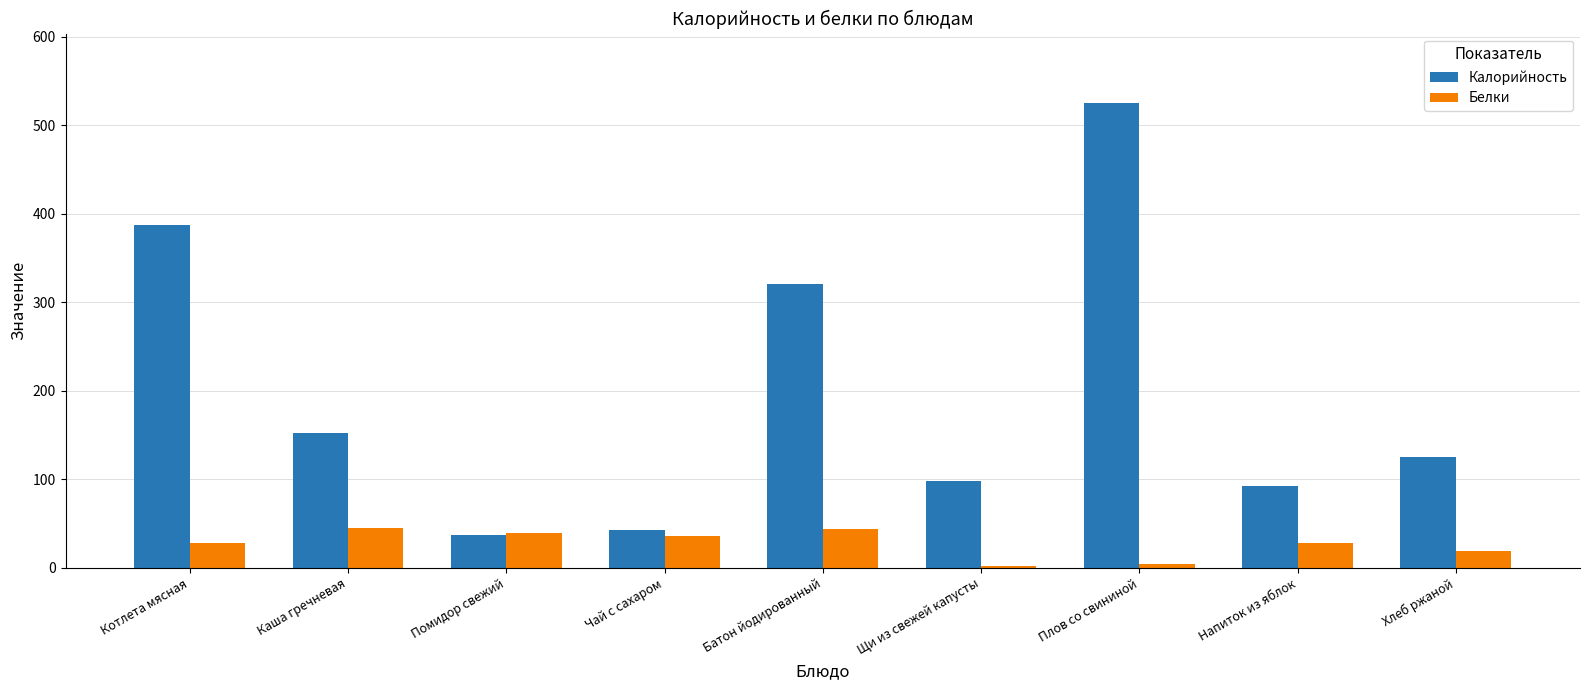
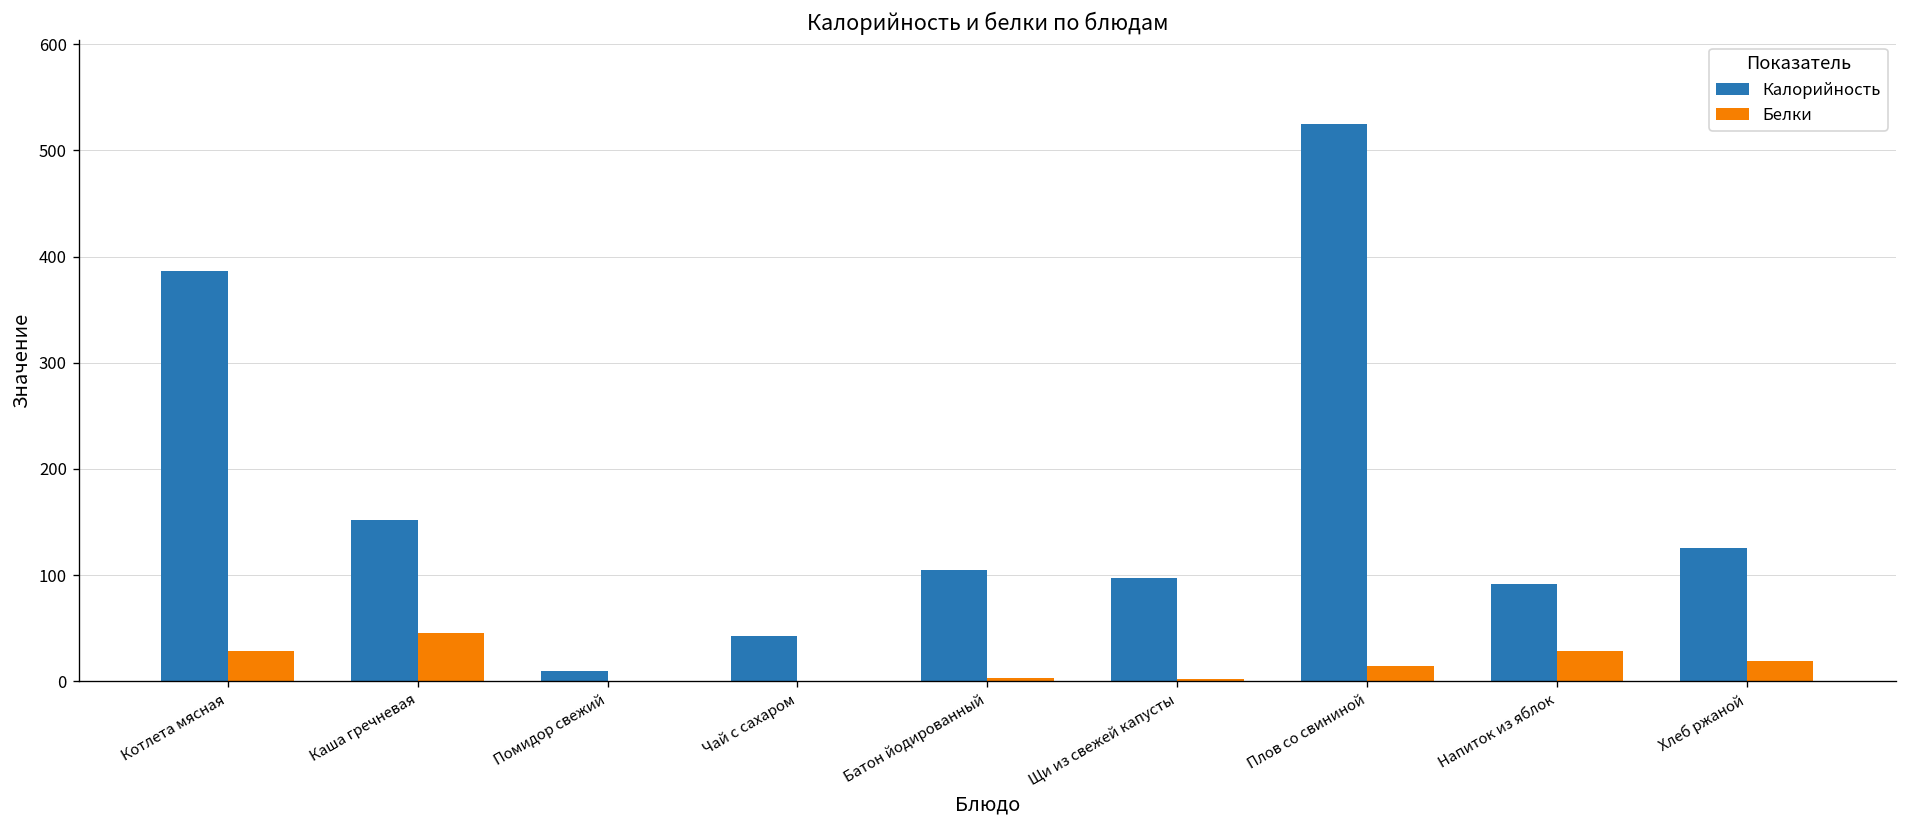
  {
    "Калорийность": {
      "Котлета мясная": 390,
      "Каша гречневая": 150,
-     "Помидор свежий": 40,
+     "Помидор свежий": 10,
      "Чай с сахаром": 40,
-     "Батон йодированный": 320,
+     "Батон йодированный": 100,
      "Щи из свежей капусты": 100,
      "Плов со свининой": 530,
      "Напиток из яблок": 90,
      "Хлеб ржаной": 130
    },
    "Белки": {
      "Котлета мясная": 30,
      "Каша гречневая": 50,
-     "Помидор свежий": 40,
-     "Чай с сахаром": 40,
-     "Батон йодированный": 40,
-     "Плов со свининой": 0,
+     "Помидор свежий": 0,
+     "Чай с сахаром": 0,
+     "Батон йодированный": 0,
+     "Плов со свининой": 10,
      "Напиток из яблок": 30,
      "Хлеб ржаной": 20
    }
  }
